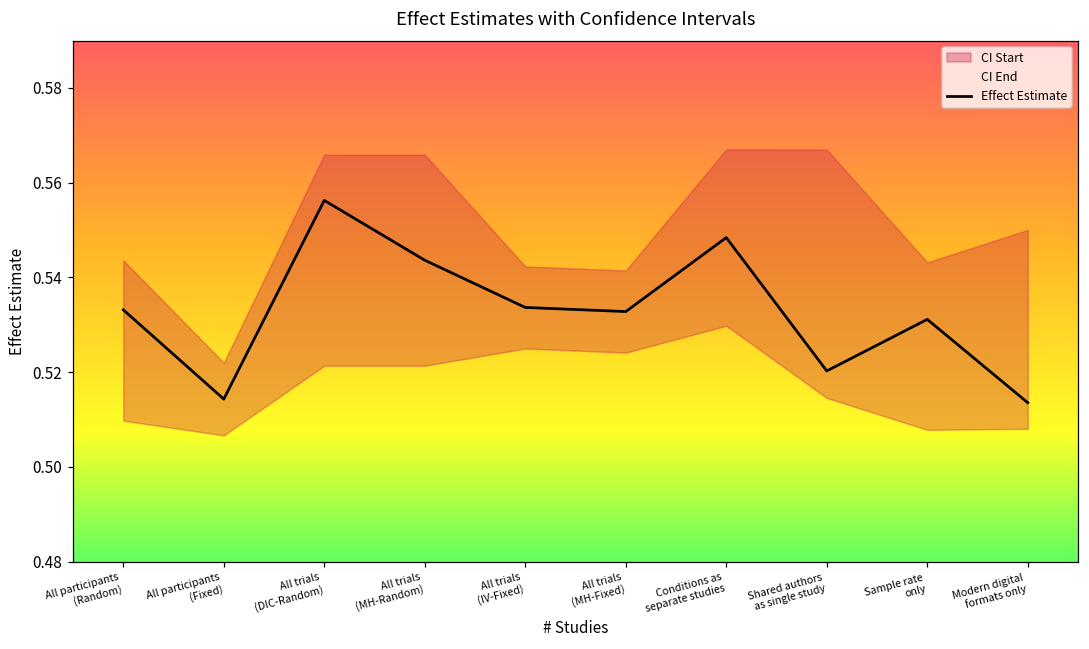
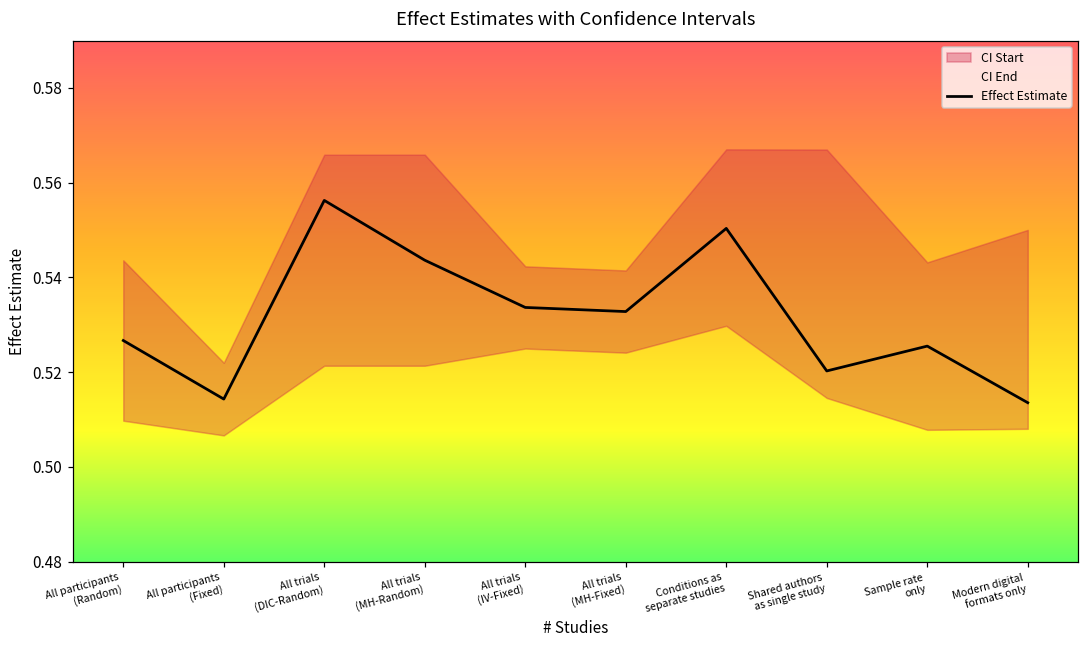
  {
    "Effect Estimate": {
-     "All participants (Random)": 0.533,
+     "All participants (Random)": 0.527,
      "All participants (Fixed)": 0.514,
      "All trials (DIC-Random)": 0.556,
      "All trials (MH-Random)": 0.544,
      "All trials (IV-Fixed)": 0.534,
      "All trials (MH-Fixed)": 0.533,
-     "Conditions as separate studies": 0.548,
+     "Conditions as separate studies": 0.550,
      "Shared authors as single study": 0.520,
-     "Sample rate only": 0.531,
+     "Sample rate only": 0.525,
      "Modern digital formats only": 0.514
    }
  }
